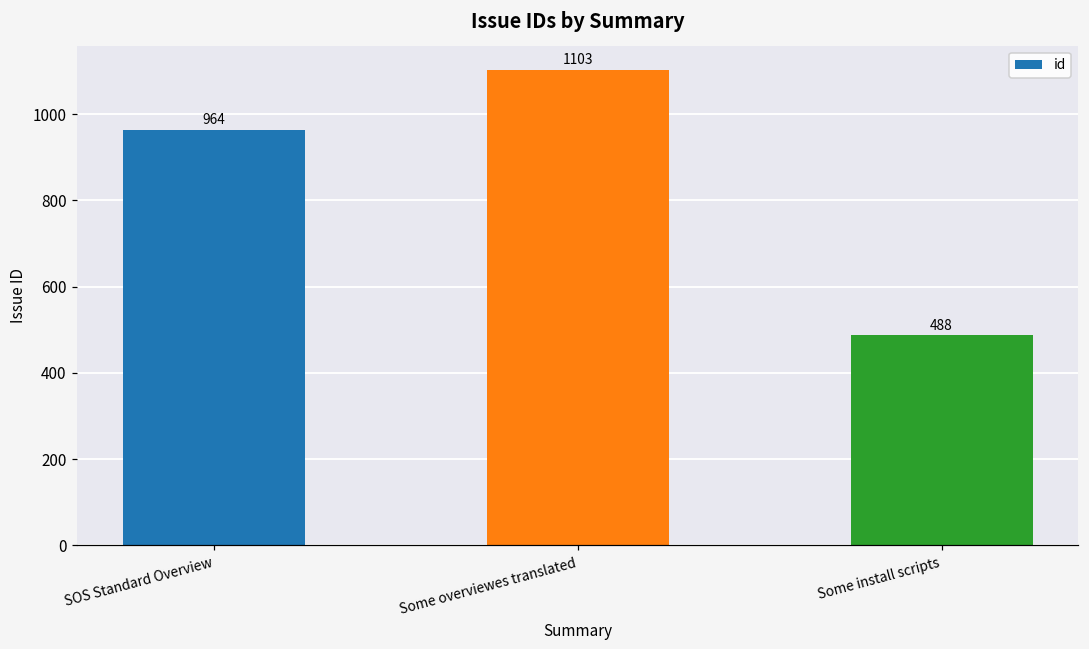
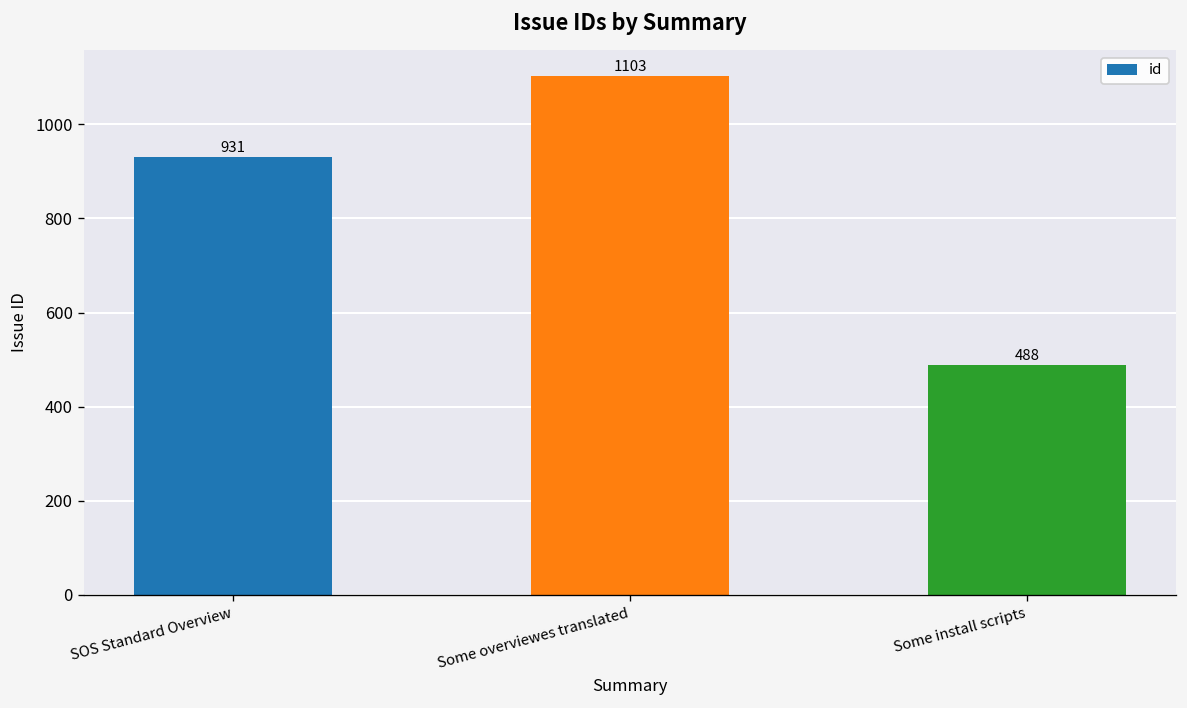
  {
-   "SOS Standard Overview": 964,
+   "SOS Standard Overview": 931,
    "Some overviewes translated": 1103,
    "Some install scripts": 488
  }
